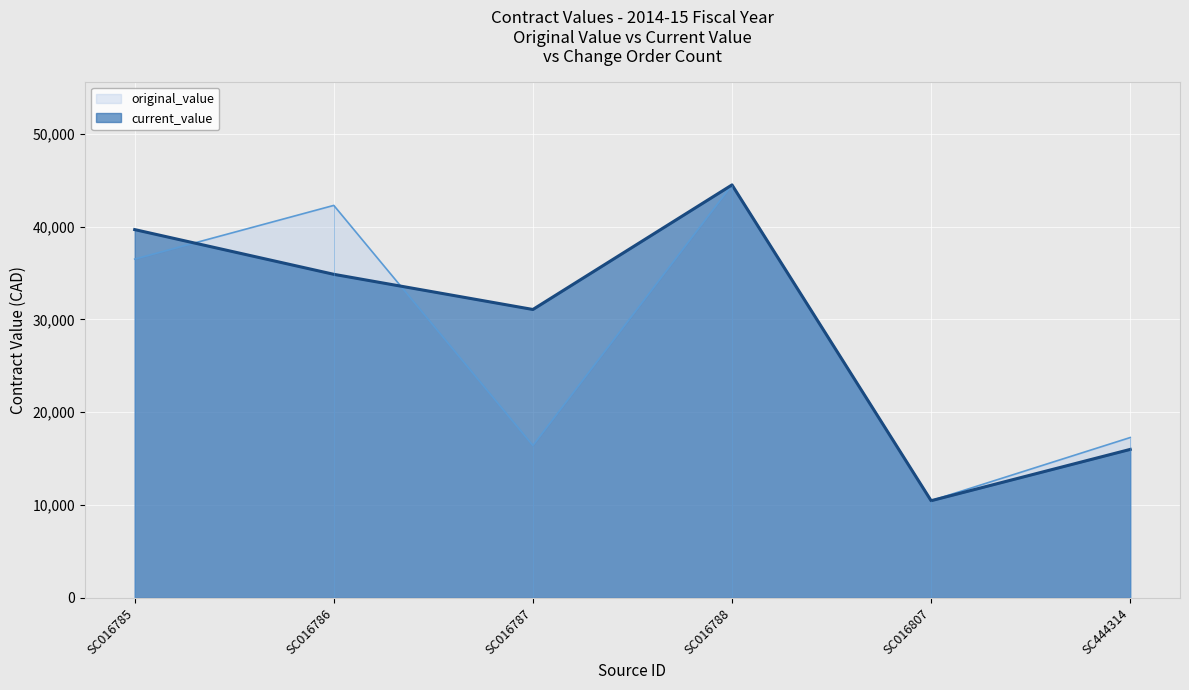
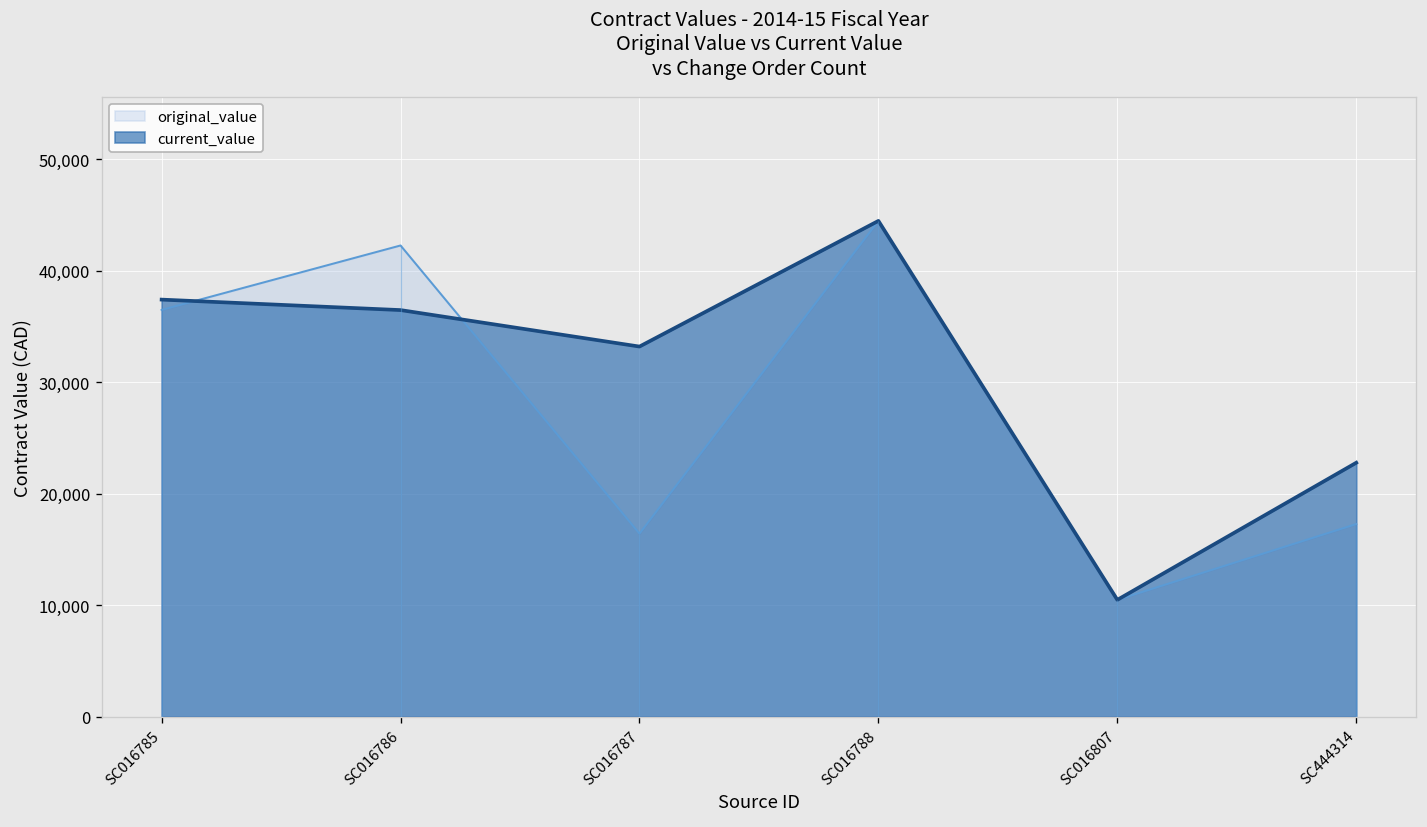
  {
    "original_value": {
      "SC016785": "36,000",
      "SC016786": "42,000",
      "SC016787": "16,000",
      "SC444314": "17,000"
    },
    "current_value": {
-     "SC016785": "40,000",
-     "SC016786": "35,000",
-     "SC016787": "31,000",
-     "SC444314": "16,000"
+     "SC016785": "37,000",
+     "SC016786": "36,000",
+     "SC016787": "33,000",
+     "SC444314": "23,000"
    }
  }
